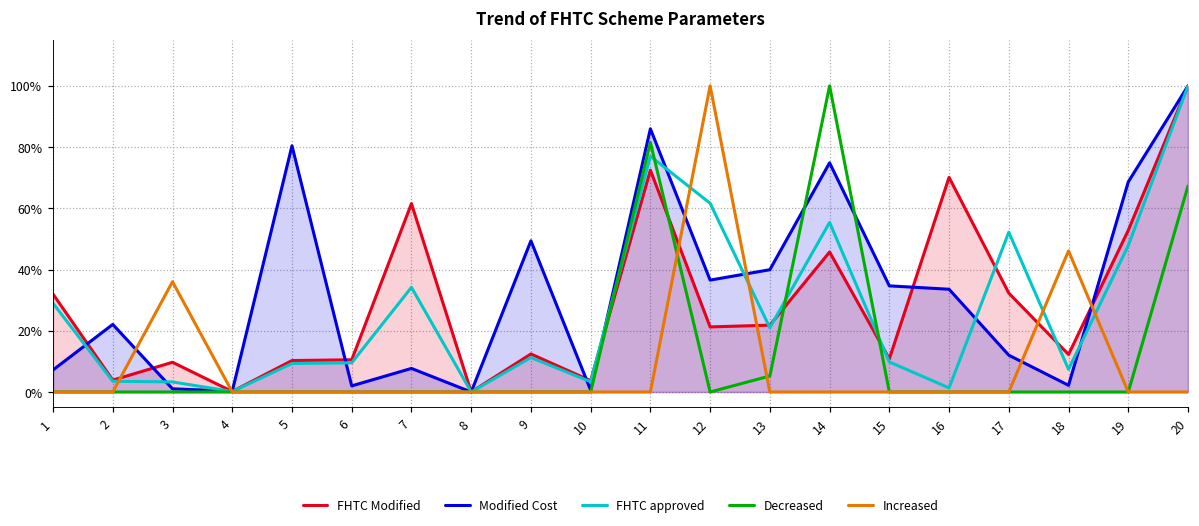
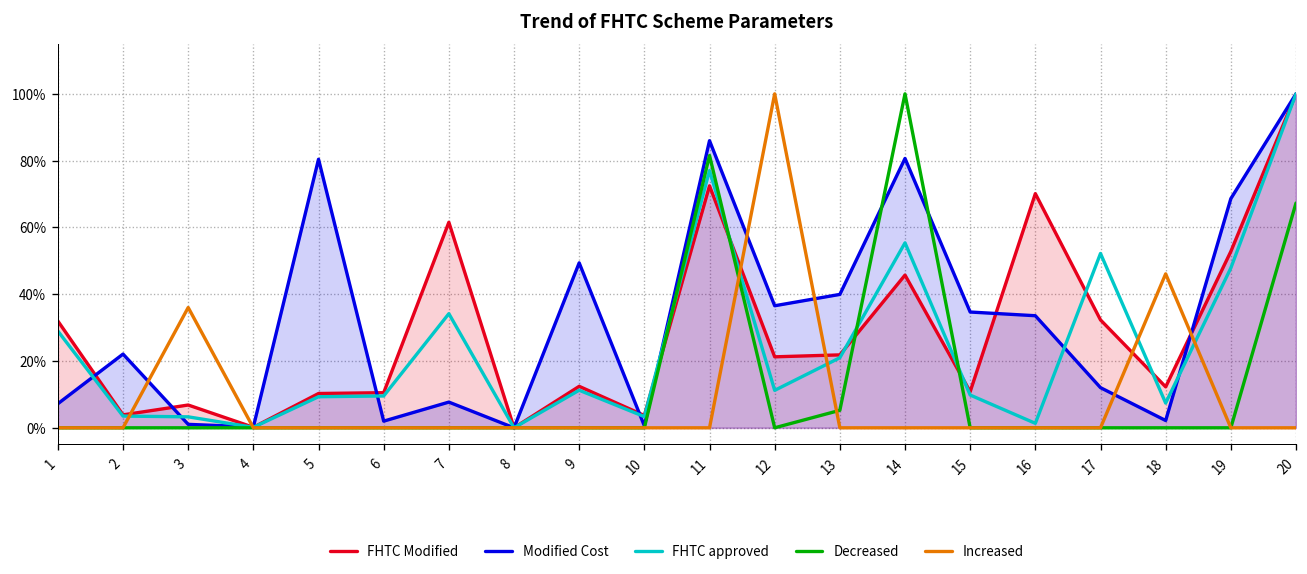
  {
    "FHTC Modified": {
      "1": "32%",
-     "3": "10%",
+     "3": "7%",
      "5": "10%",
      "6": "11%",
      "7": "62%",
      "9": "12%",
      "11": "72%",
      "12": "21%",
      "14": "46%",
      "15": "11%",
      "16": "70%",
      "17": "32%",
      "18": "12%",
      "19": "53%"
    },
    "Modified Cost": {
      "1": "7%",
      "2": "22%",
      "3": "1%",
      "5": "80%",
      "6": "2%",
      "7": "8%",
      "9": "49%",
      "11": "86%",
      "12": "37%",
      "13": "40%",
-     "14": "75%",
+     "14": "81%",
      "15": "35%",
      "16": "34%",
      "17": "12%",
      "18": "2%",
      "19": "69%"
    },
    "FHTC approved": {
      "1": "29%",
      "3": "3%",
      "5": "9%",
      "6": "10%",
      "7": "34%",
      "9": "11%",
      "11": "77%",
-     "12": "62%",
+     "12": "11%",
      "14": "55%",
      "15": "10%",
      "16": "1%",
      "17": "52%",
      "18": "7%",
      "19": "48%"
    },
    "Decreased": {
      "3": "0%",
      "11": "82%",
      "12": "0%",
      "13": "5%",
      "14": "100%",
      "18": "0%",
      "20": "67%"
    },
    "Increased": {
      "3": "36%",
      "11": "0%",
      "12": "100%",
      "13": "0%",
      "14": "0%",
      "18": "46%",
      "20": "0%"
    }
  }
